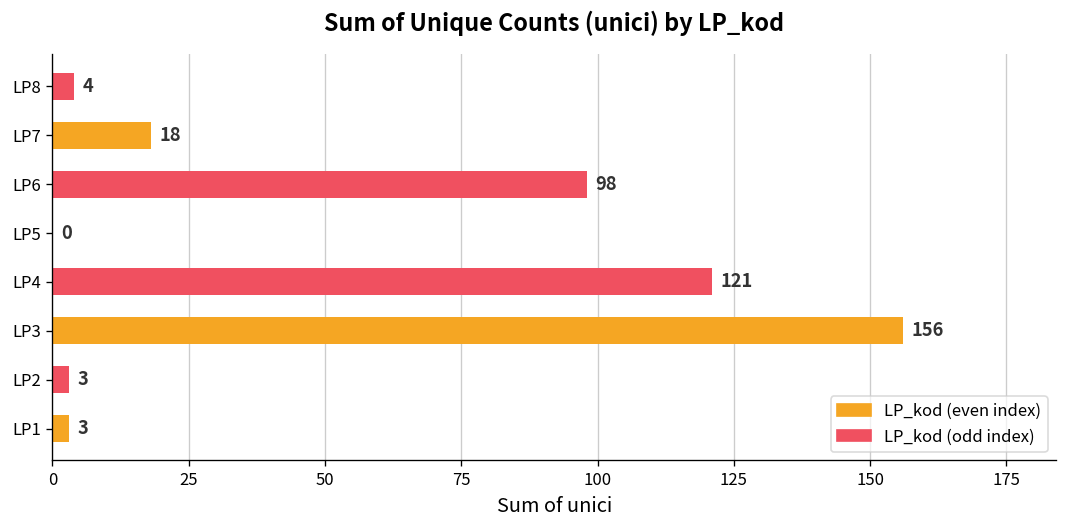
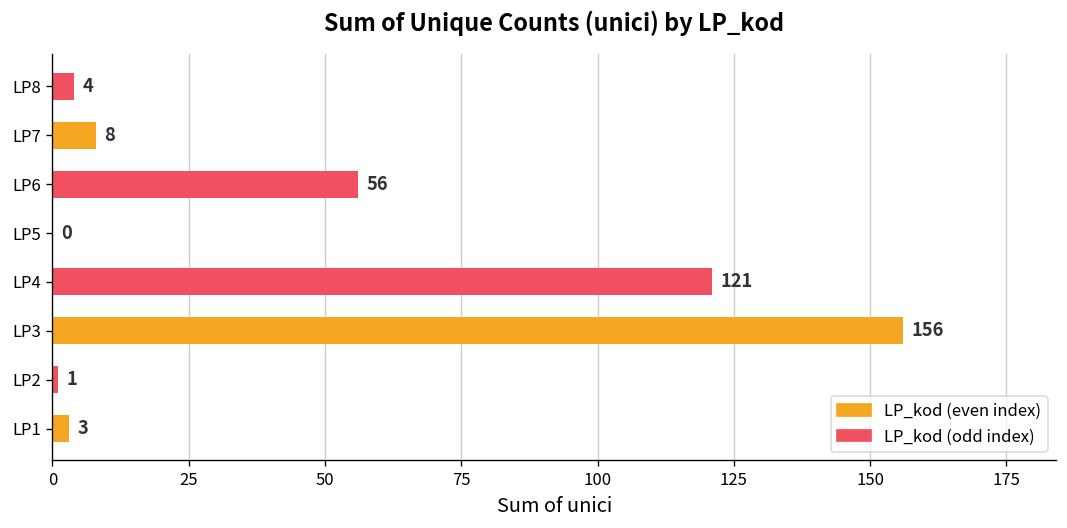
  {
    "LP8": 4,
-   "LP7": 18,
-   "LP6": 98,
+   "LP7": 8,
+   "LP6": 56,
    "LP5": 0,
    "LP4": 121,
    "LP3": 156,
-   "LP2": 3,
+   "LP2": 1,
    "LP1": 3
  }
